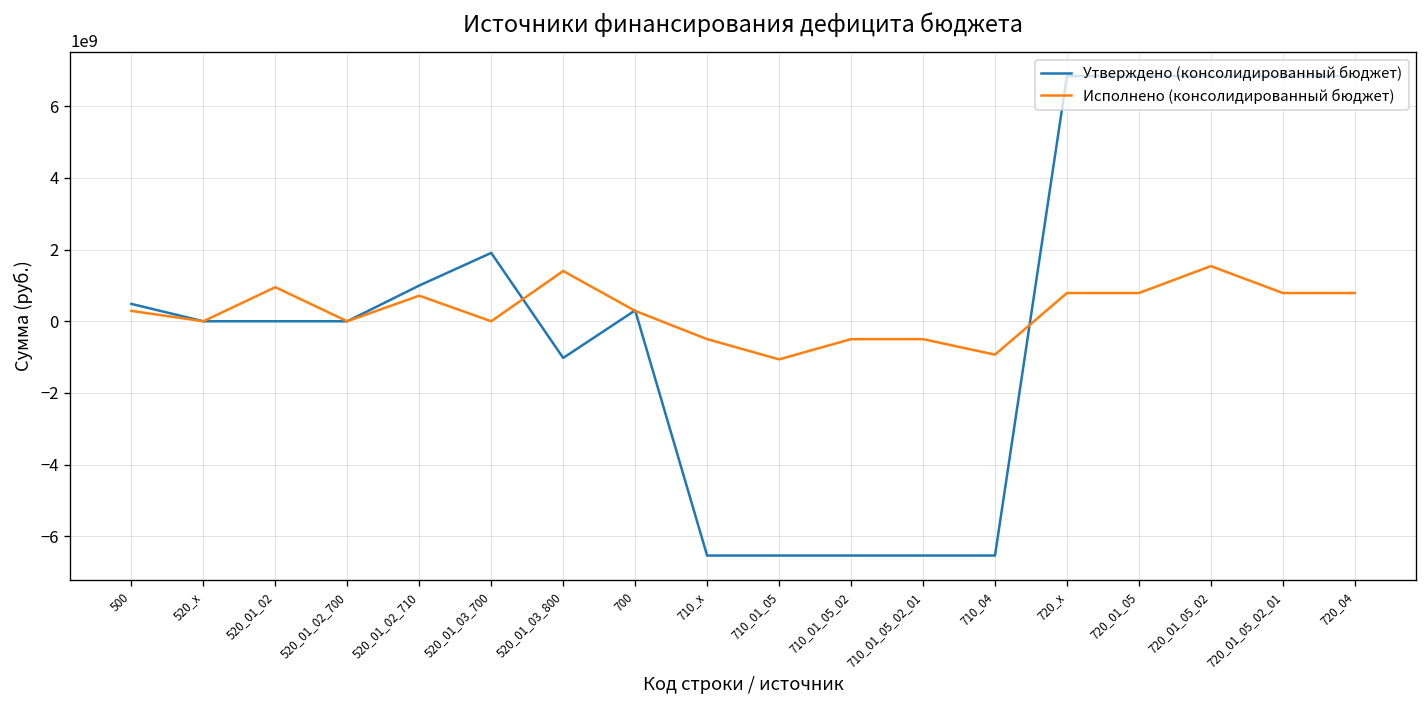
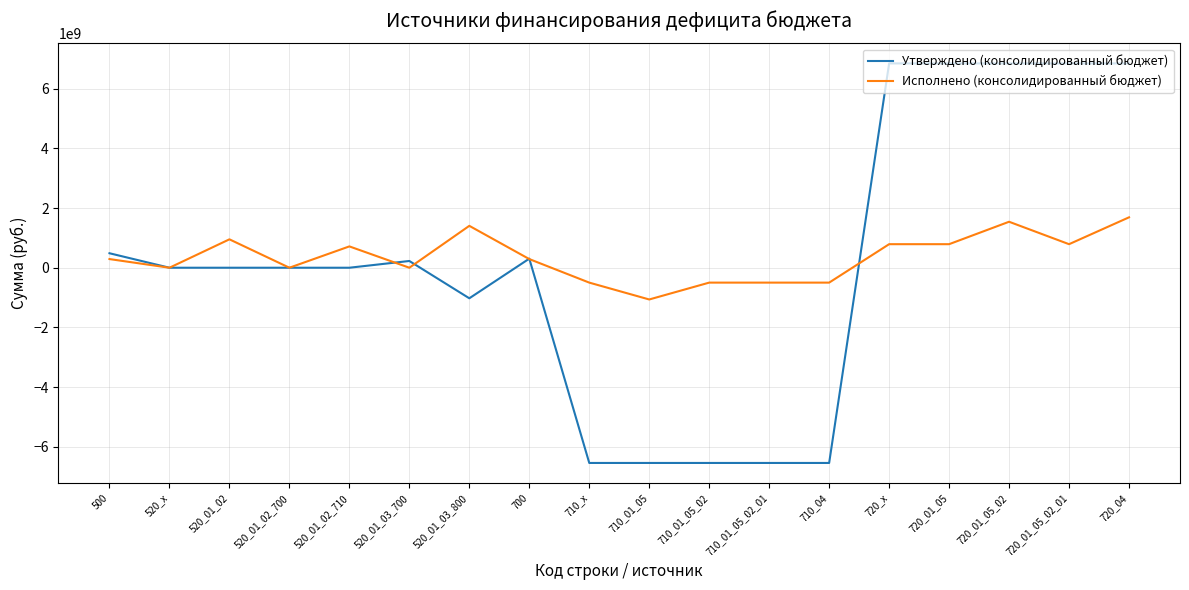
  {
    "Утверждено (консолидированный бюджет)": {
      "500": 500000000,
      "520_01_02": 0,
-     "520_01_02_710": 1000000000,
-     "520_01_03_700": 1900000000,
+     "520_01_02_710": 0,
+     "520_01_03_700": 200000000,
      "520_01_03_800": -1000000000,
      "710_x": -6500000000,
      "710_01_05": -6500000000,
      "710_01_05_02": -6500000000,
      "710_01_05_02_01": -6500000000,
      "710_04": -6500000000
    },
    "Исполнено (консолидированный бюджет)": {
      "500": 300000000,
      "520_01_02": 1000000000,
      "520_01_02_710": 700000000,
      "520_01_03_700": 0,
      "520_01_03_800": 1400000000,
      "710_x": -500000000,
      "710_01_05": -1100000000,
      "710_01_05_02": -500000000,
      "710_01_05_02_01": -500000000,
-     "710_04": -900000000,
+     "710_04": -500000000,
      "720_x": 800000000,
      "720_01_05": 800000000,
      "720_01_05_02": 1500000000,
      "720_01_05_02_01": 800000000,
-     "720_04": 800000000
+     "720_04": 1700000000
    }
  }
